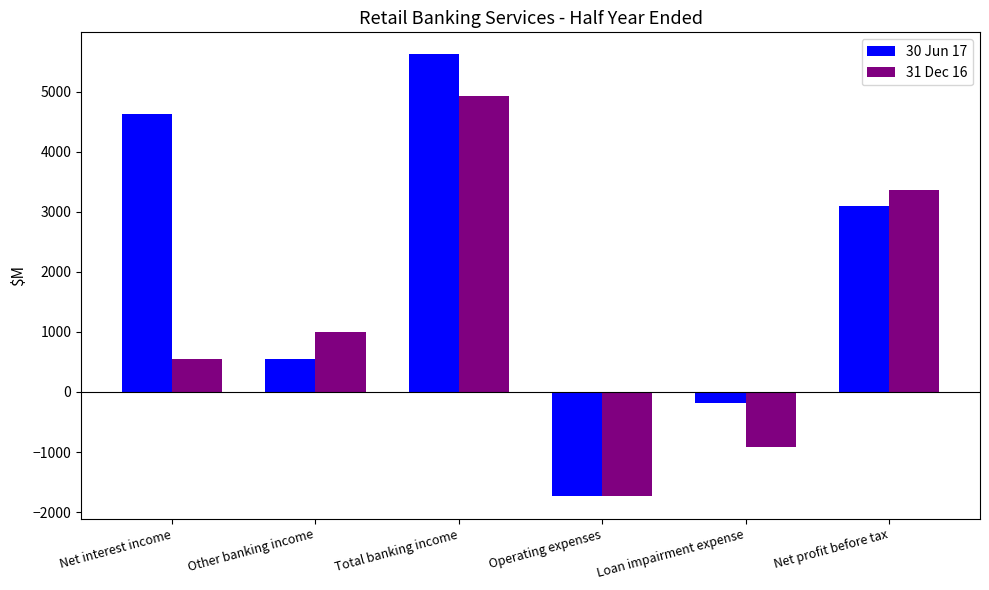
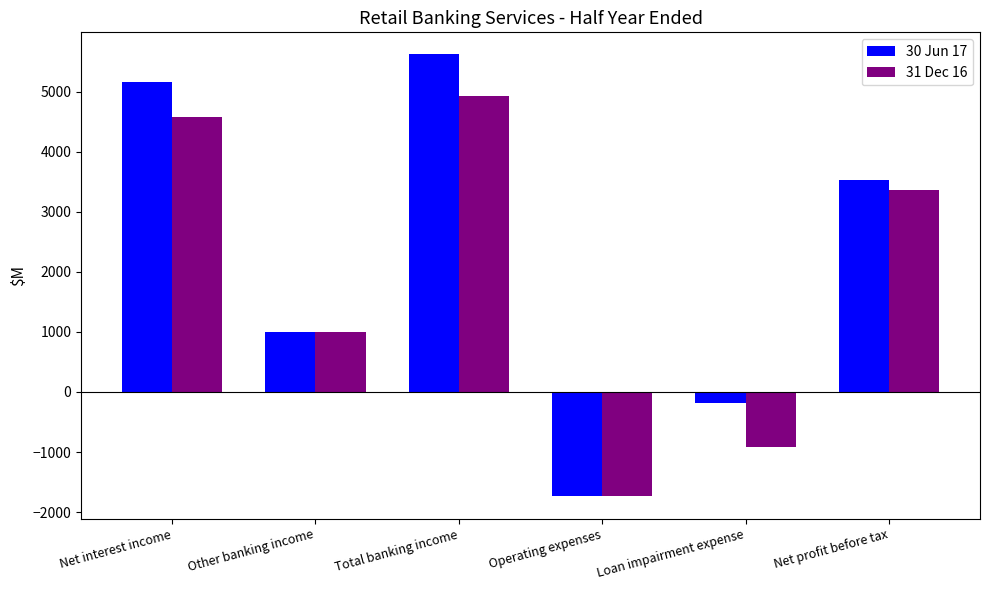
  {
    "30 Jun 17": {
-     "Net interest income": 4600,
-     "Other banking income": 600,
+     "Net interest income": 5200,
+     "Other banking income": 1000,
      "Total banking income": 5600,
      "Operating expenses": -1700,
      "Loan impairment expense": -200,
-     "Net profit before tax": 3100
+     "Net profit before tax": 3500
    },
    "31 Dec 16": {
-     "Net interest income": 500,
+     "Net interest income": 4600,
      "Other banking income": 1000,
      "Total banking income": 4900,
      "Operating expenses": -1700,
      "Loan impairment expense": -900,
      "Net profit before tax": 3400
    }
  }
